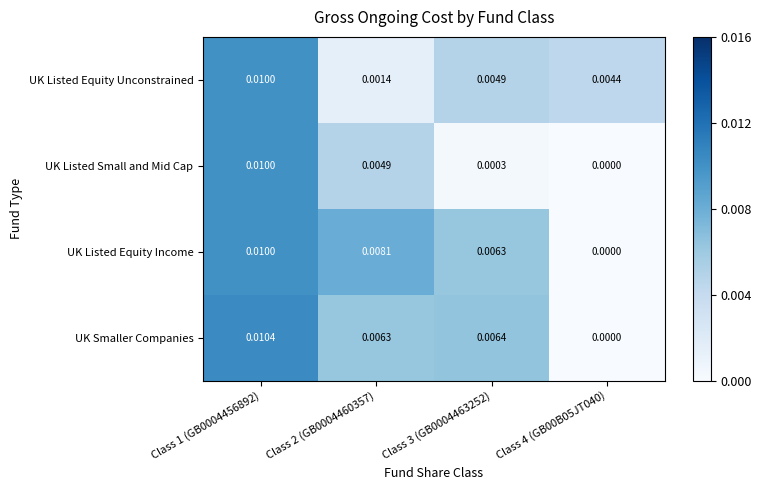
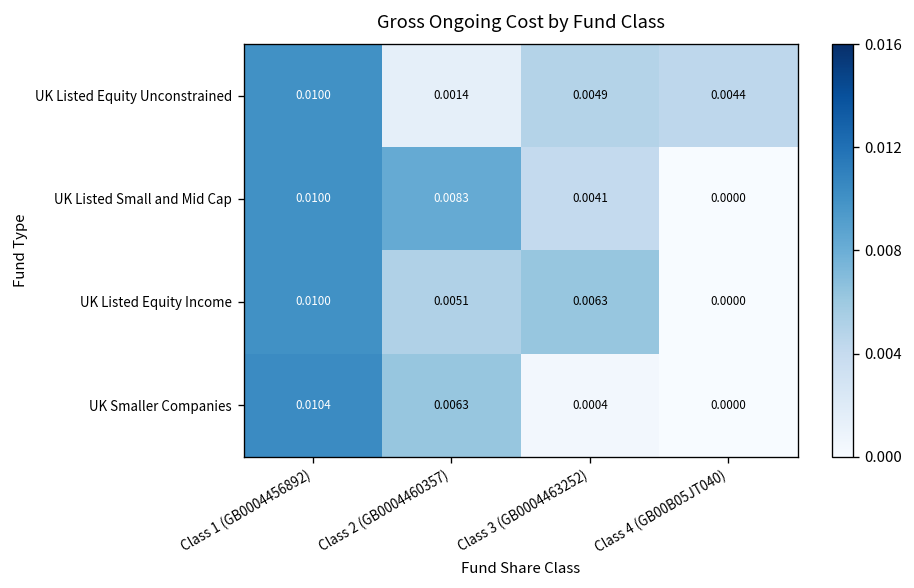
  {
    "UK Listed Equity Unconstrained": {
      "Class 1 (GB0004456892)": 0.0100,
      "Class 2 (GB0004460357)": 0.0014,
      "Class 3 (GB0004463252)": 0.0049,
      "Class 4 (GB00B05JT040)": 0.0044
    },
    "UK Listed Small and Mid Cap": {
      "Class 1 (GB0004456892)": 0.0100,
-     "Class 2 (GB0004460357)": 0.0049,
-     "Class 3 (GB0004463252)": 0.0003,
+     "Class 2 (GB0004460357)": 0.0083,
+     "Class 3 (GB0004463252)": 0.0041,
      "Class 4 (GB00B05JT040)": 0.0000
    },
    "UK Listed Equity Income": {
      "Class 1 (GB0004456892)": 0.0100,
-     "Class 2 (GB0004460357)": 0.0081,
+     "Class 2 (GB0004460357)": 0.0051,
      "Class 3 (GB0004463252)": 0.0063,
      "Class 4 (GB00B05JT040)": 0.0000
    },
    "UK Smaller Companies": {
      "Class 1 (GB0004456892)": 0.0104,
      "Class 2 (GB0004460357)": 0.0063,
-     "Class 3 (GB0004463252)": 0.0064,
+     "Class 3 (GB0004463252)": 0.0004,
      "Class 4 (GB00B05JT040)": 0.0000
    }
  }
